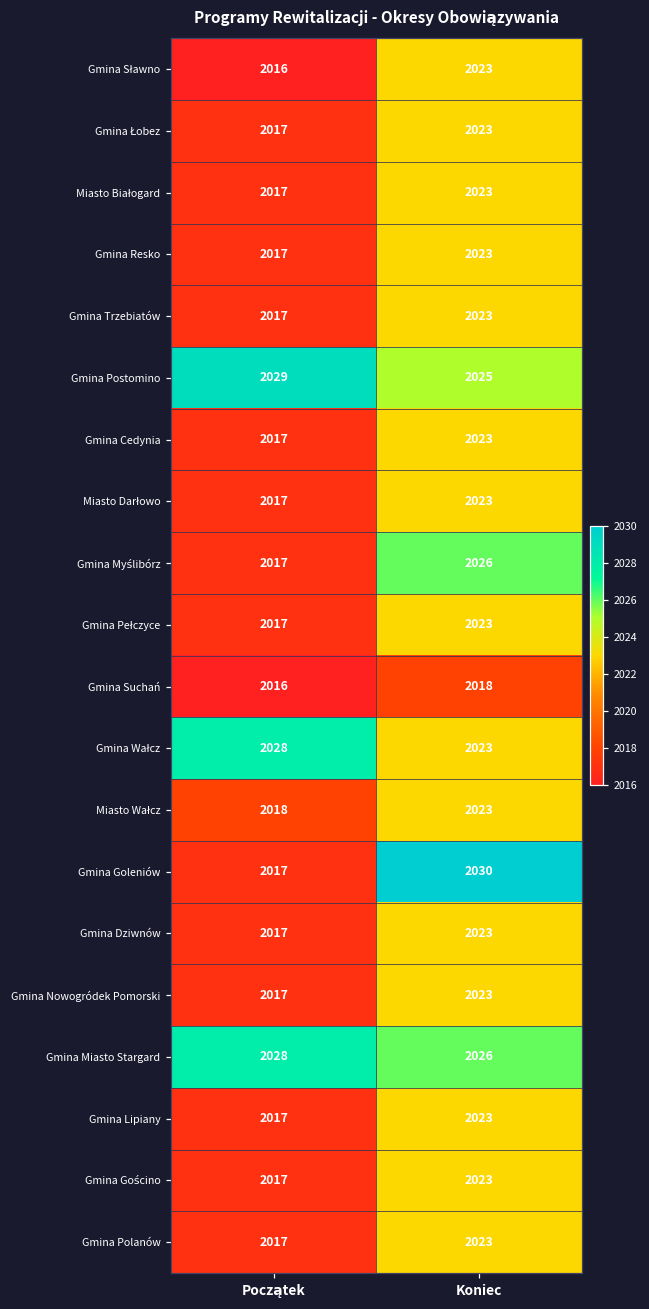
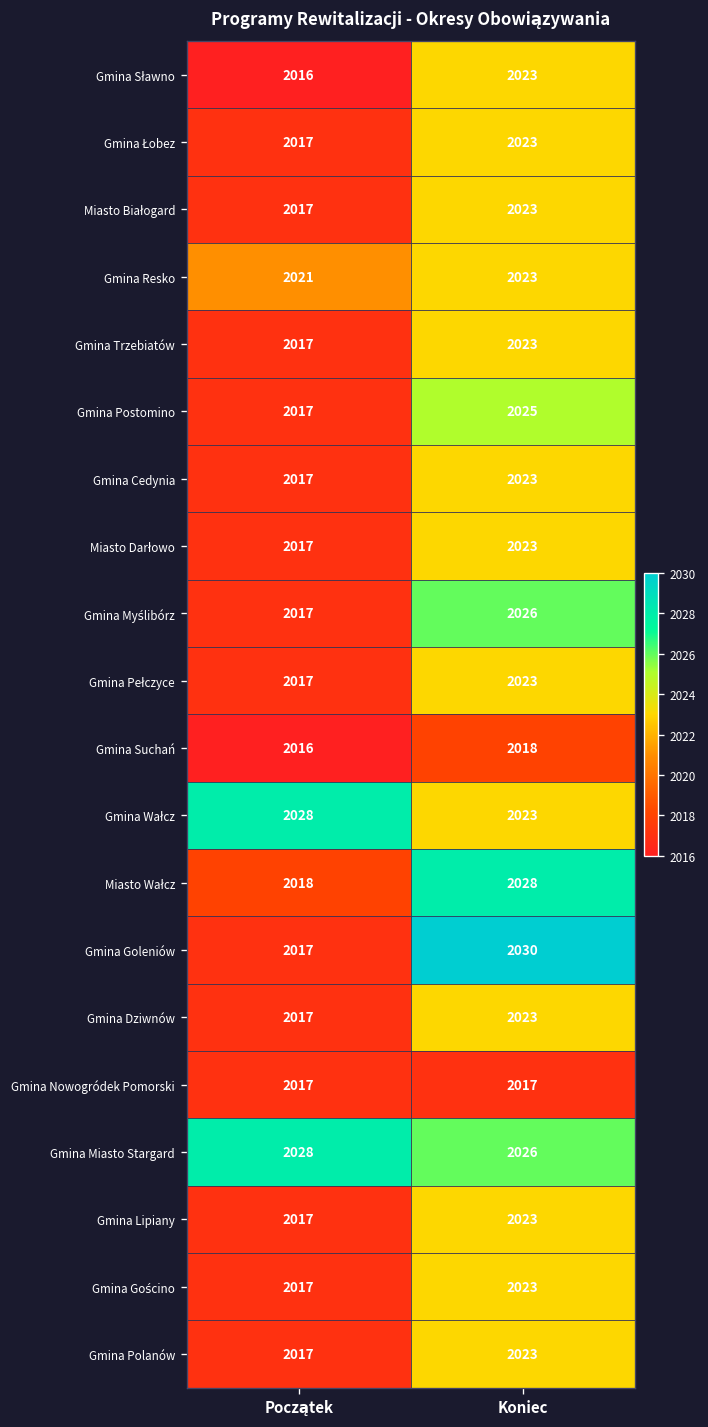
  {
    "Gmina Sławno": {
      "Początek": 2016,
      "Koniec": 2023
    },
    "Gmina Łobez": {
      "Początek": 2017,
      "Koniec": 2023
    },
    "Miasto Białogard": {
      "Początek": 2017,
      "Koniec": 2023
    },
    "Gmina Resko": {
-     "Początek": 2017,
+     "Początek": 2021,
      "Koniec": 2023
    },
    "Gmina Trzebiatów": {
      "Początek": 2017,
      "Koniec": 2023
    },
    "Gmina Postomino": {
-     "Początek": 2029,
+     "Początek": 2017,
      "Koniec": 2025
    },
    "Gmina Cedynia": {
      "Początek": 2017,
      "Koniec": 2023
    },
    "Miasto Darłowo": {
      "Początek": 2017,
      "Koniec": 2023
    },
    "Gmina Myślibórz": {
      "Początek": 2017,
      "Koniec": 2026
    },
    "Gmina Pełczyce": {
      "Początek": 2017,
      "Koniec": 2023
    },
    "Gmina Suchań": {
      "Początek": 2016,
      "Koniec": 2018
    },
    "Gmina Wałcz": {
      "Początek": 2028,
      "Koniec": 2023
    },
    "Miasto Wałcz": {
      "Początek": 2018,
-     "Koniec": 2023
+     "Koniec": 2028
    },
    "Gmina Goleniów": {
      "Początek": 2017,
      "Koniec": 2030
    },
    "Gmina Dziwnów": {
      "Początek": 2017,
      "Koniec": 2023
    },
    "Gmina Nowogródek Pomorski": {
      "Początek": 2017,
-     "Koniec": 2023
+     "Koniec": 2017
    },
    "Gmina Miasto Stargard": {
      "Początek": 2028,
      "Koniec": 2026
    },
    "Gmina Lipiany": {
      "Początek": 2017,
      "Koniec": 2023
    },
    "Gmina Gościno": {
      "Początek": 2017,
      "Koniec": 2023
    },
    "Gmina Polanów": {
      "Początek": 2017,
      "Koniec": 2023
    }
  }
